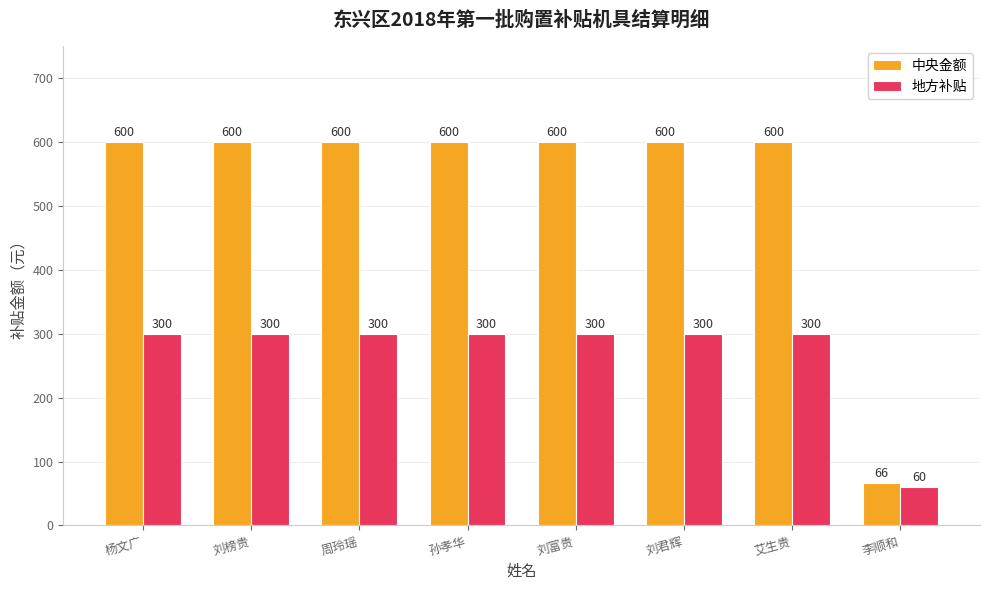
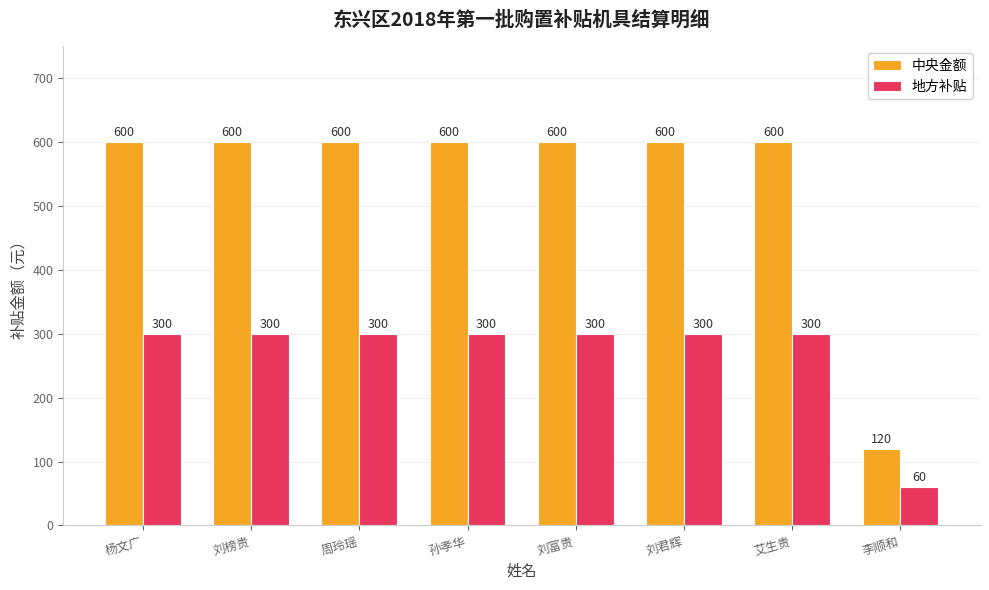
  {
    "中央金额": {
      "杨文广": 600,
      "刘榜贵": 600,
      "周玲瑶": 600,
      "孙孝华": 600,
      "刘富贵": 600,
      "刘君辉": 600,
      "艾生贵": 600,
-     "李顺和": 66
+     "李顺和": 120
    },
    "地方补贴": {
      "杨文广": 300,
      "刘榜贵": 300,
      "周玲瑶": 300,
      "孙孝华": 300,
      "刘富贵": 300,
      "刘君辉": 300,
      "艾生贵": 300,
      "李顺和": 60
    }
  }
